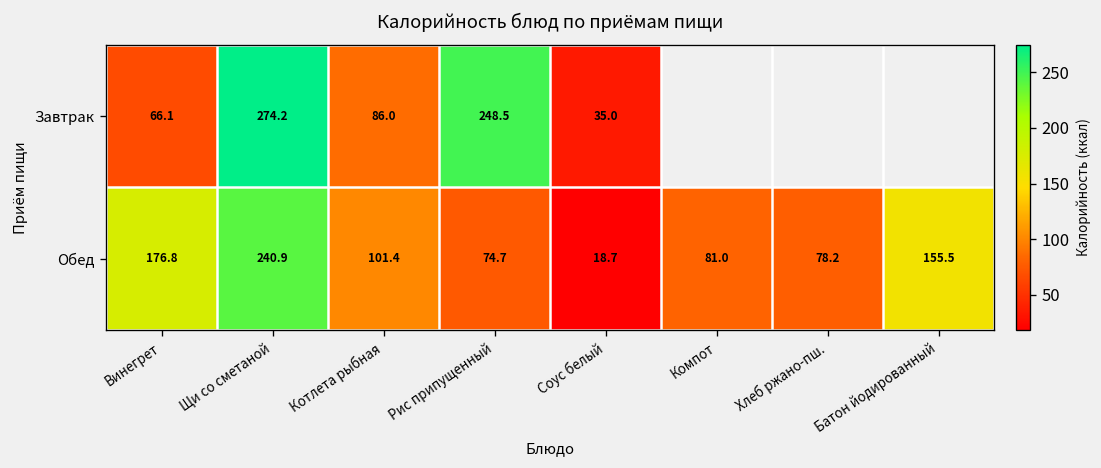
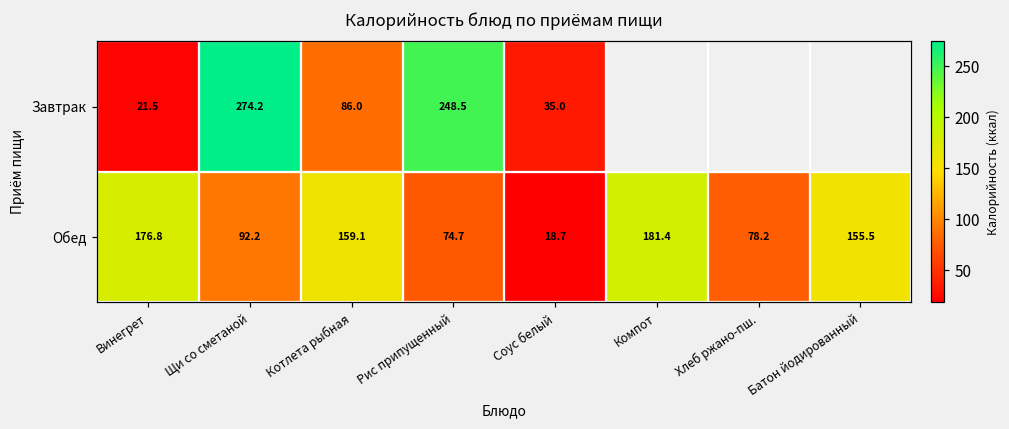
  {
    "Завтрак": {
-     "Винегрет": 66.1,
+     "Винегрет": 21.5,
      "Щи со сметаной": 274.2,
      "Котлета рыбная": 86.0,
      "Рис припущенный": 248.5,
      "Соус белый": 35.0
    },
    "Обед": {
      "Винегрет": 176.8,
-     "Щи со сметаной": 240.9,
-     "Котлета рыбная": 101.4,
+     "Щи со сметаной": 92.2,
+     "Котлета рыбная": 159.1,
      "Рис припущенный": 74.7,
      "Соус белый": 18.7,
-     "Компот": 81.0,
+     "Компот": 181.4,
      "Хлеб ржано-пш.": 78.2,
      "Батон йодированный": 155.5
    }
  }
